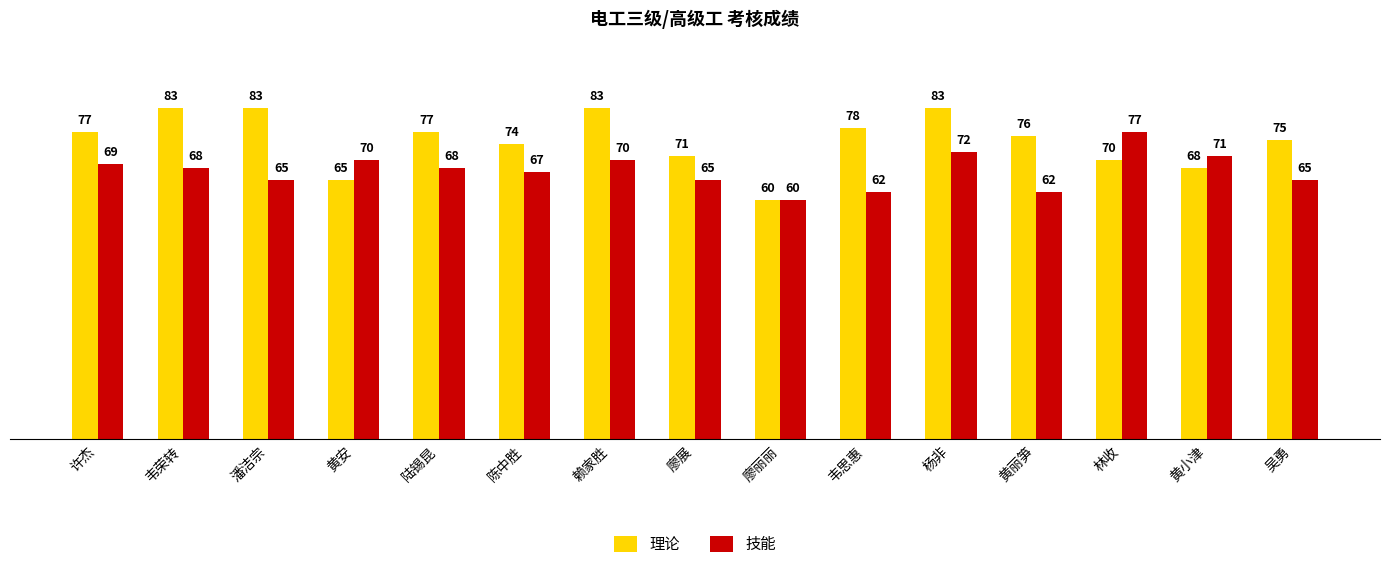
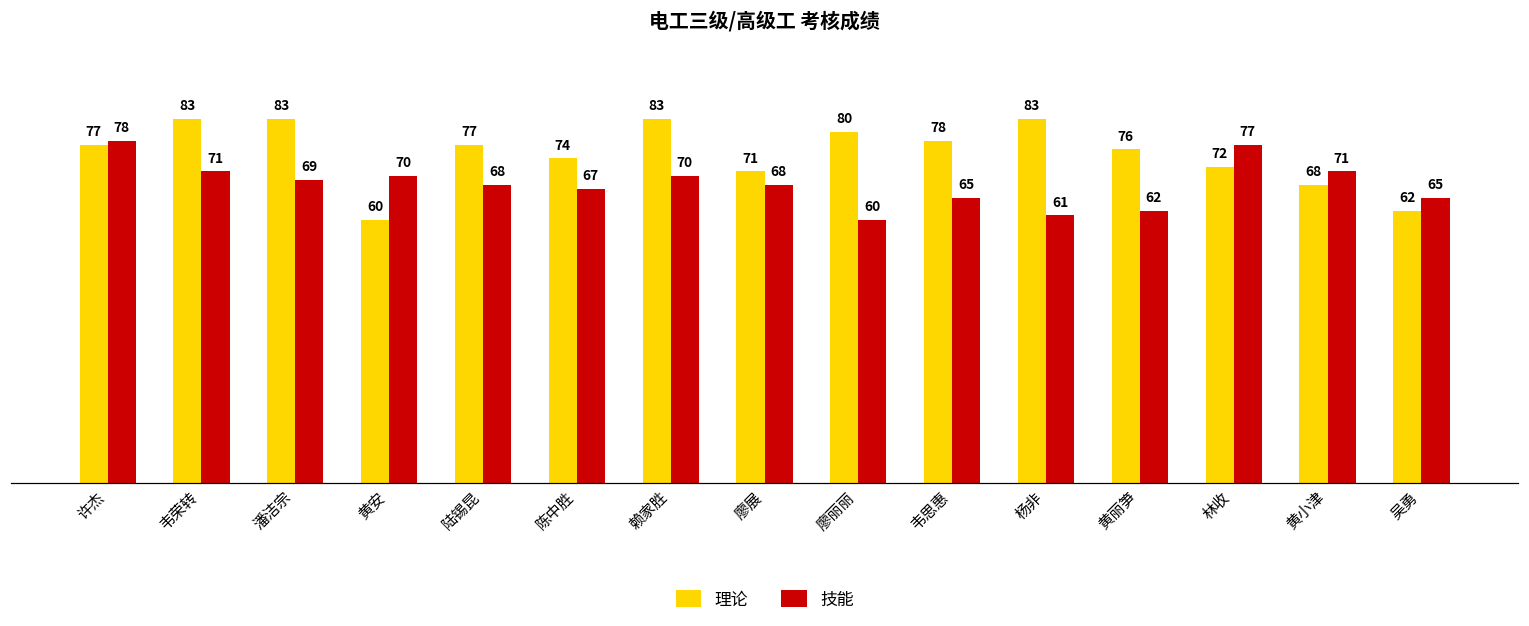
  {
    "理论": {
      "许杰": 77,
      "韦荣转": 83,
      "潘洁宗": 83,
-     "黄安": 65,
+     "黄安": 60,
      "陆锡昆": 77,
      "陈中胜": 74,
      "赖家胜": 83,
      "廖展": 71,
-     "廖丽丽": 60,
+     "廖丽丽": 80,
      "韦思惠": 78,
      "杨非": 83,
      "黄丽笋": 76,
-     "林收": 70,
+     "林收": 72,
      "黄小津": 68,
-     "吴勇": 75
+     "吴勇": 62
    },
    "技能": {
-     "许杰": 69,
-     "韦荣转": 68,
-     "潘洁宗": 65,
+     "许杰": 78,
+     "韦荣转": 71,
+     "潘洁宗": 69,
      "黄安": 70,
      "陆锡昆": 68,
      "陈中胜": 67,
      "赖家胜": 70,
-     "廖展": 65,
+     "廖展": 68,
      "廖丽丽": 60,
-     "韦思惠": 62,
-     "杨非": 72,
+     "韦思惠": 65,
+     "杨非": 61,
      "黄丽笋": 62,
      "林收": 77,
      "黄小津": 71,
      "吴勇": 65
    }
  }
